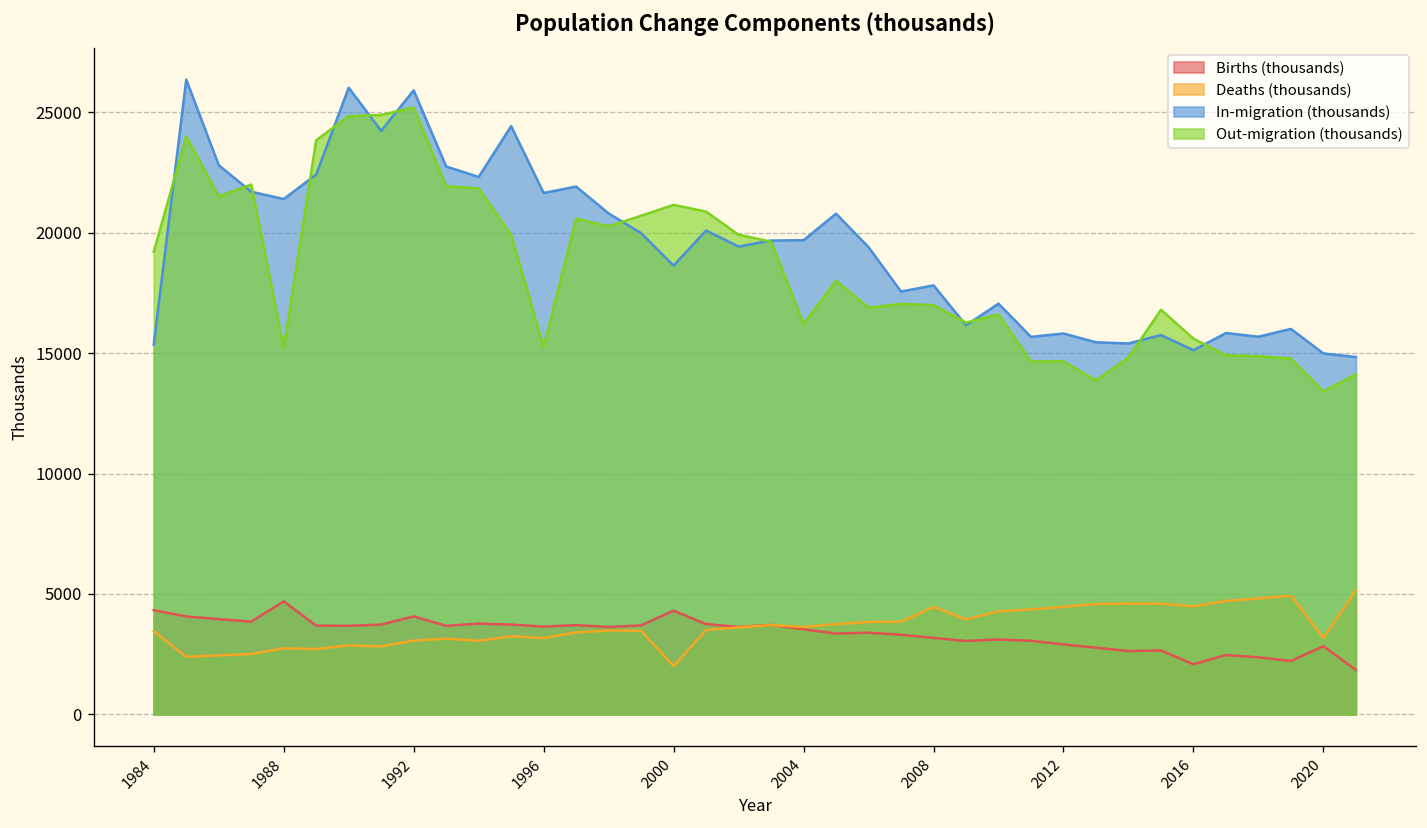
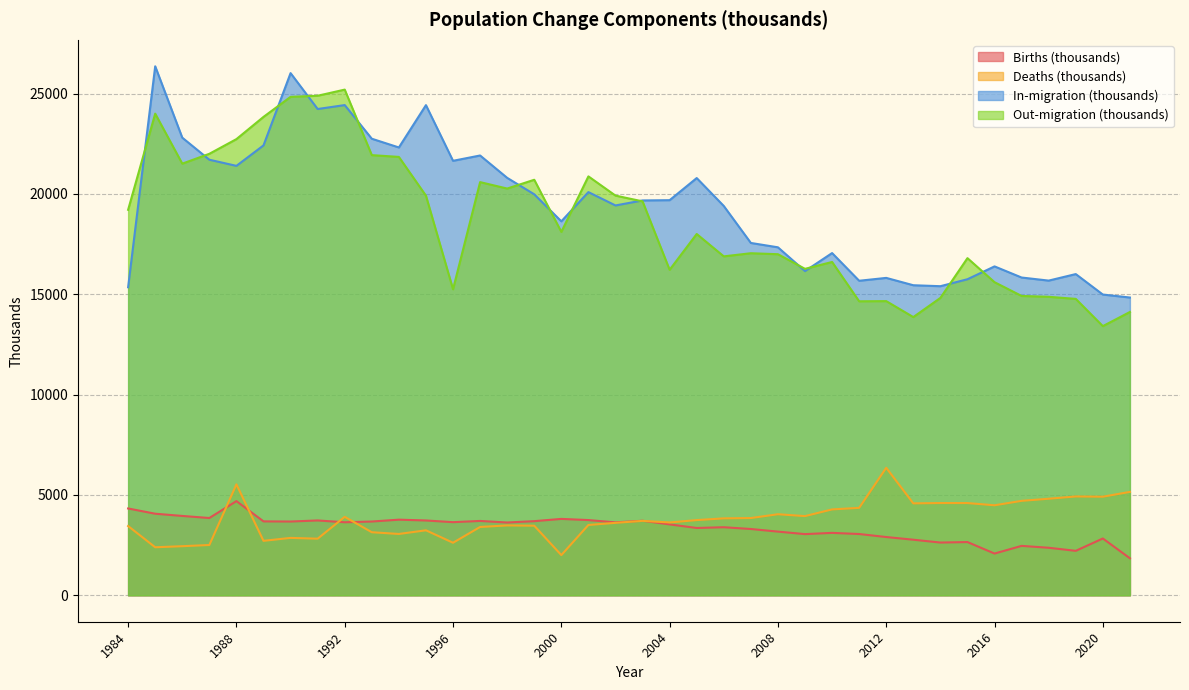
  {
    "Births (thousands)": {
      "1984": 4300,
      "1988": 4700,
-     "1992": 4100,
+     "1992": 3600,
      "1996": 3600,
-     "2000": 4300,
+     "2000": 3800,
      "2008": 3200,
      "2012": 2900,
      "2016": 2100,
      "2020": 2800
    },
    "Deaths (thousands)": {
      "1984": 3500,
-     "1988": 2700,
-     "1992": 3100,
-     "1996": 3200,
+     "1988": 5500,
+     "1992": 3900,
+     "1996": 2600,
      "2000": 2000,
-     "2008": 4500,
-     "2012": 4500,
+     "2008": 4000,
+     "2012": 6400,
      "2016": 4500,
-     "2020": 3200
+     "2020": 4900
    },
    "In-migration (thousands)": {
      "1984": 15400,
      "1988": 21400,
-     "1992": 25900,
+     "1992": 24400,
      "1996": 21700,
      "2000": 18600,
      "2004": 19700,
-     "2008": 17800,
+     "2008": 17300,
      "2012": 15800,
-     "2016": 15100,
+     "2016": 16400,
      "2020": 15000
    },
    "Out-migration (thousands)": {
      "1984": 19200,
-     "1988": 15200,
+     "1988": 22700,
      "1992": 25200,
      "1996": 15300,
-     "2000": 21200,
+     "2000": 18100,
      "2004": 16200,
      "2008": 17000,
      "2012": 14700,
      "2016": 15600,
      "2020": 13400
    }
  }
